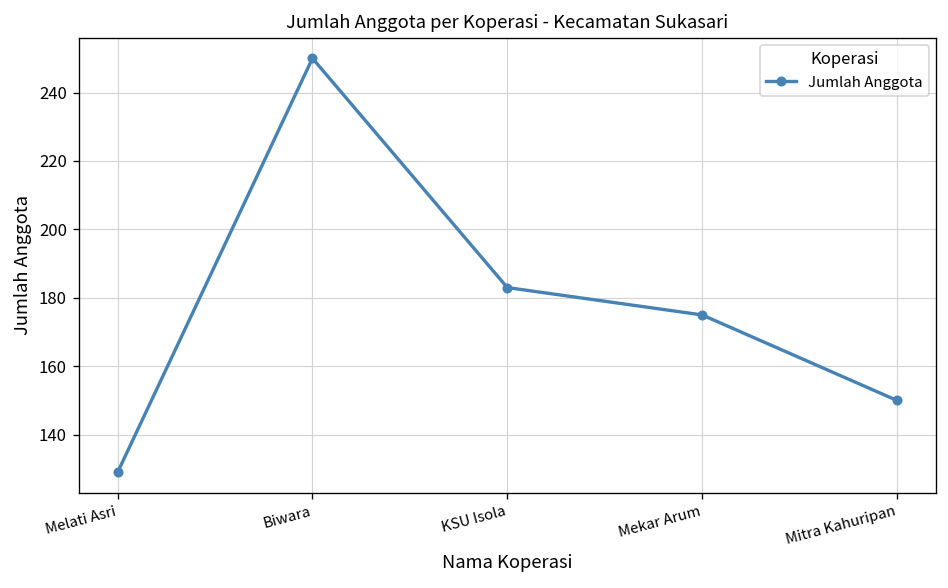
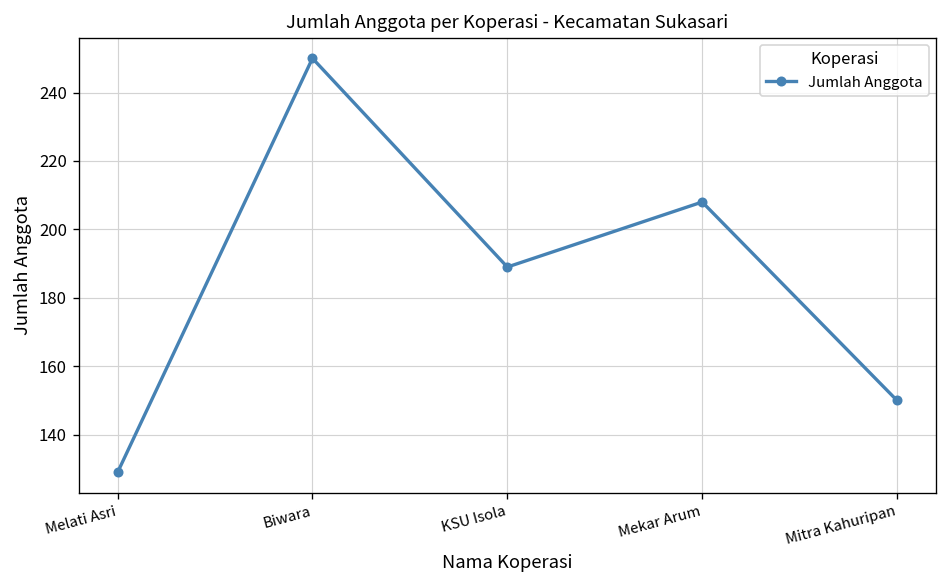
  {
    "Melati Asri": 129,
    "Biwara": 250,
-   "KSU Isola": 183,
-   "Mekar Arum": 175,
+   "KSU Isola": 189,
+   "Mekar Arum": 208,
    "Mitra Kahuripan": 150
  }
